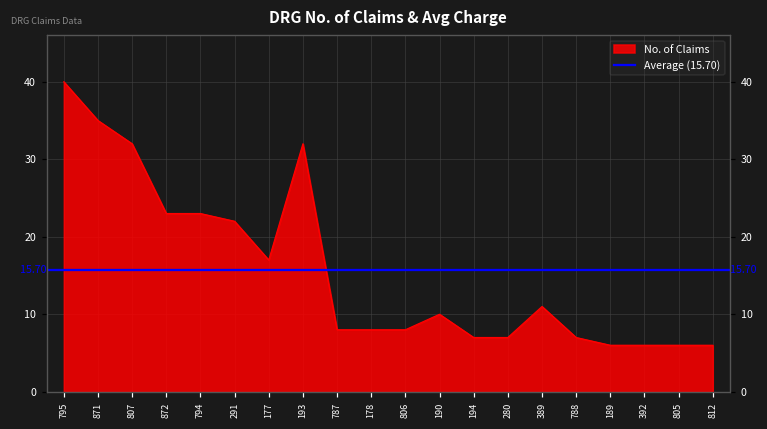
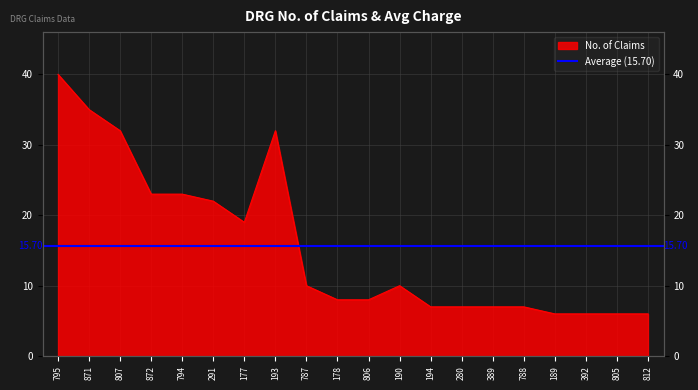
  {
    "795": 40,
    "871": 35,
    "807": 32,
    "872": 23,
    "794": 23,
    "291": 22,
-   "177": 17,
+   "177": 19,
    "193": 32,
-   "787": 8,
+   "787": 10,
    "178": 8,
    "806": 8,
    "190": 10,
    "194": 7,
    "280": 7,
-   "389": 11,
+   "389": 7,
    "788": 7,
    "189": 6,
    "392": 6,
    "805": 6,
    "812": 6
  }
